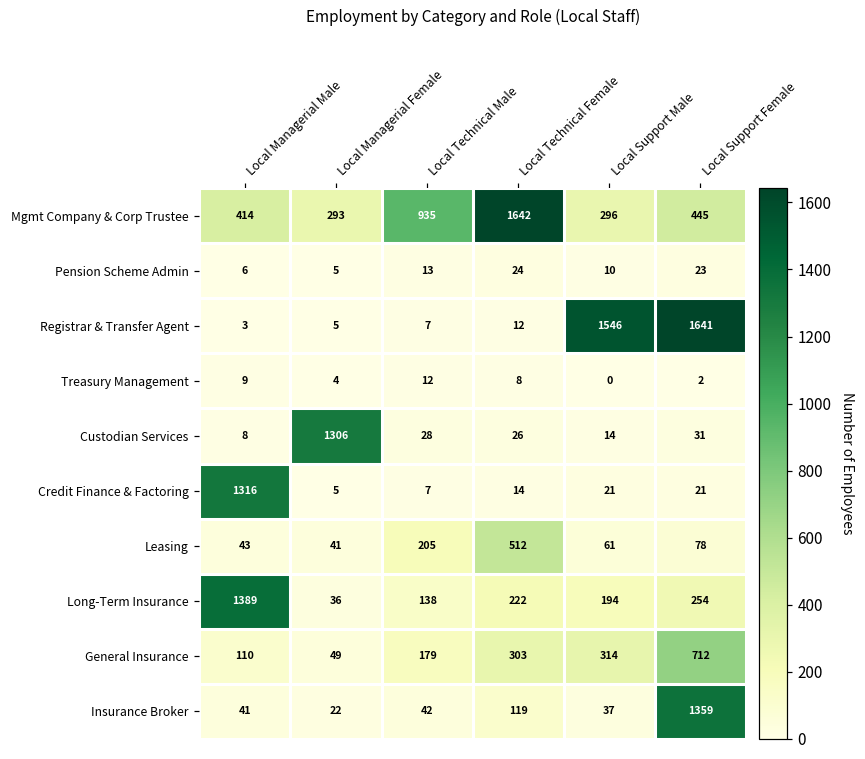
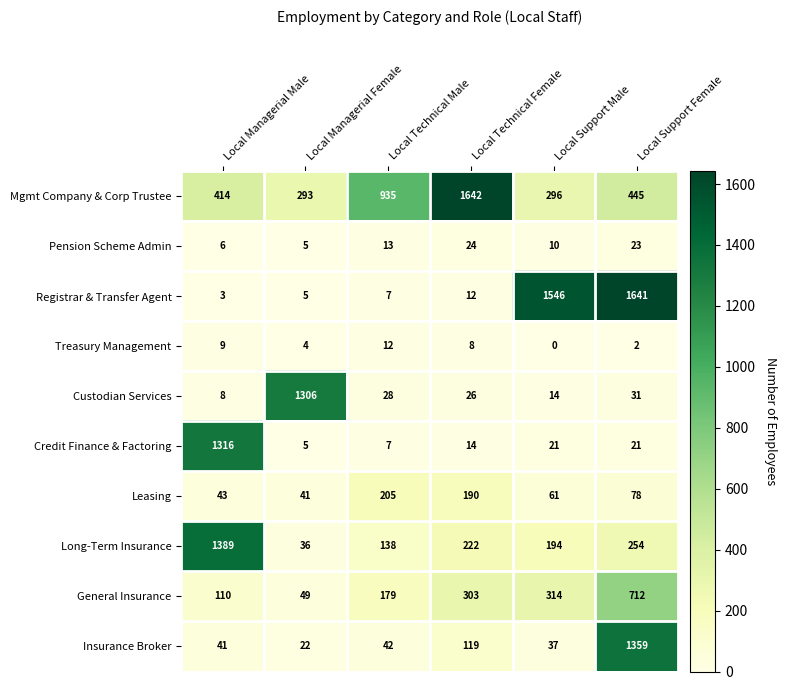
  {
    "Mgmt Company & Corp Trustee": {
      "Local Managerial Male": 414,
      "Local Managerial Female": 293,
      "Local Technical Male": 935,
      "Local Technical Female": 1642,
      "Local Support Male": 296,
      "Local Support Female": 445
    },
    "Pension Scheme Admin": {
      "Local Managerial Male": 6,
      "Local Managerial Female": 5,
      "Local Technical Male": 13,
      "Local Technical Female": 24,
      "Local Support Male": 10,
      "Local Support Female": 23
    },
    "Registrar & Transfer Agent": {
      "Local Managerial Male": 3,
      "Local Managerial Female": 5,
      "Local Technical Male": 7,
      "Local Technical Female": 12,
      "Local Support Male": 1546,
      "Local Support Female": 1641
    },
    "Treasury Management": {
      "Local Managerial Male": 9,
      "Local Managerial Female": 4,
      "Local Technical Male": 12,
      "Local Technical Female": 8,
      "Local Support Male": 0,
      "Local Support Female": 2
    },
    "Custodian Services": {
      "Local Managerial Male": 8,
      "Local Managerial Female": 1306,
      "Local Technical Male": 28,
      "Local Technical Female": 26,
      "Local Support Male": 14,
      "Local Support Female": 31
    },
    "Credit Finance & Factoring": {
      "Local Managerial Male": 1316,
      "Local Managerial Female": 5,
      "Local Technical Male": 7,
      "Local Technical Female": 14,
      "Local Support Male": 21,
      "Local Support Female": 21
    },
    "Leasing": {
      "Local Managerial Male": 43,
      "Local Managerial Female": 41,
      "Local Technical Male": 205,
-     "Local Technical Female": 512,
+     "Local Technical Female": 190,
      "Local Support Male": 61,
      "Local Support Female": 78
    },
    "Long-Term Insurance": {
      "Local Managerial Male": 1389,
      "Local Managerial Female": 36,
      "Local Technical Male": 138,
      "Local Technical Female": 222,
      "Local Support Male": 194,
      "Local Support Female": 254
    },
    "General Insurance": {
      "Local Managerial Male": 110,
      "Local Managerial Female": 49,
      "Local Technical Male": 179,
      "Local Technical Female": 303,
      "Local Support Male": 314,
      "Local Support Female": 712
    },
    "Insurance Broker": {
      "Local Managerial Male": 41,
      "Local Managerial Female": 22,
      "Local Technical Male": 42,
      "Local Technical Female": 119,
      "Local Support Male": 37,
      "Local Support Female": 1359
    }
  }
